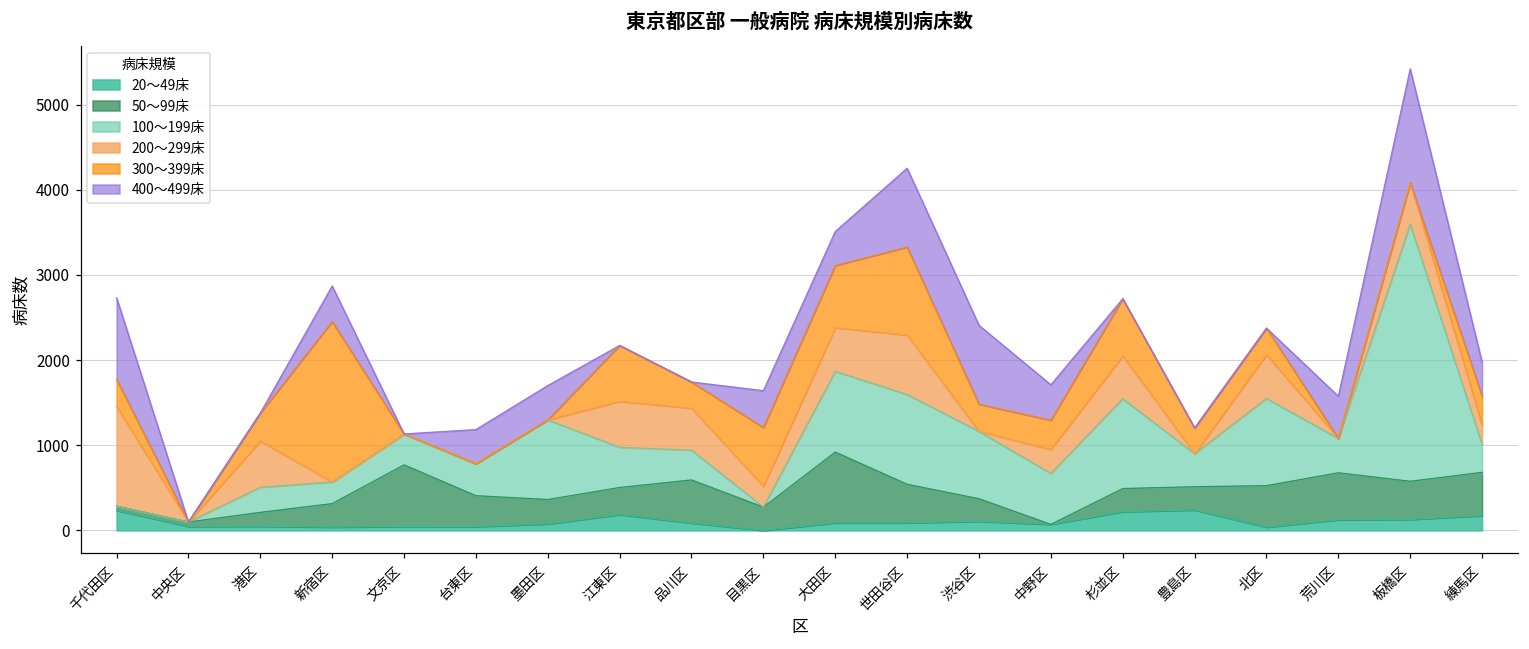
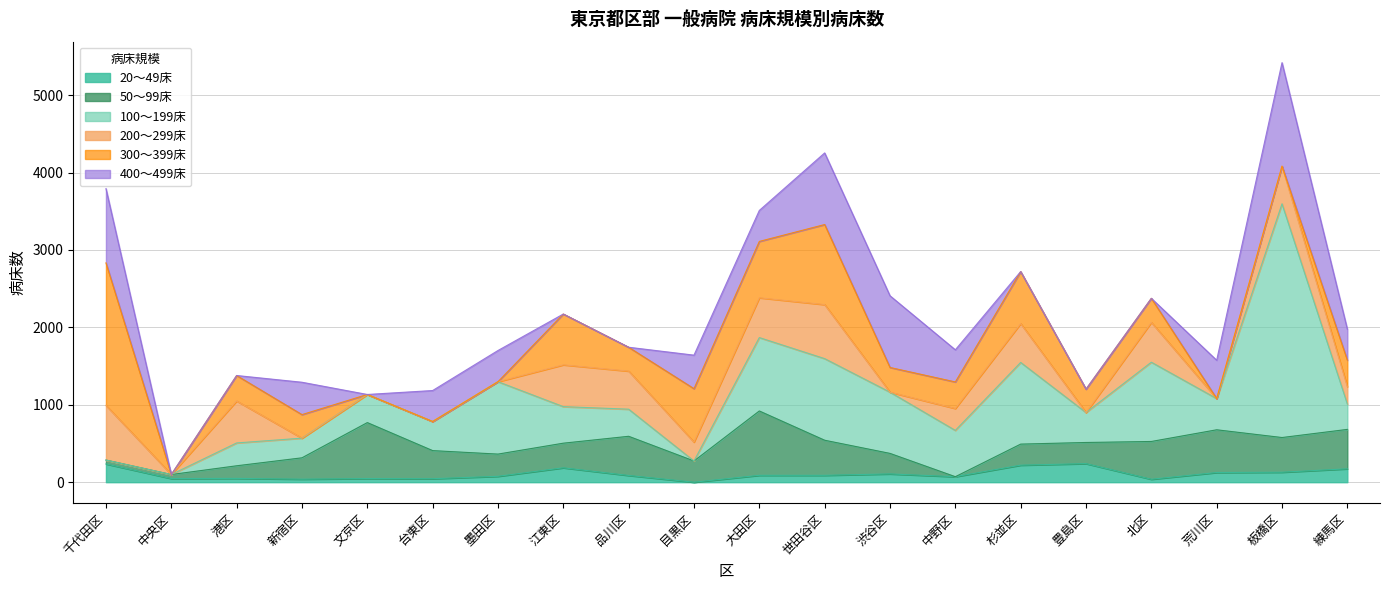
  {
    "50～99床": {
      "港区": 200,
      "新宿区": 300,
      "文京区": 700,
      "台東区": 400,
      "墨田区": 300,
      "江東区": 300,
      "品川区": 500,
      "大田区": 800,
      "世田谷区": 500,
      "渋谷区": 300,
      "杉並区": 300,
      "豊島区": 300,
      "北区": 500,
      "荒川区": 600,
      "板橋区": 400,
      "練馬区": 500
    },
    "200～299床": {
-     "千代田区": 1200,
+     "千代田区": 700,
      "港区": 500,
      "江東区": 500,
      "品川区": 500,
      "目黒区": 200,
      "大田区": 500,
      "世田谷区": 700,
      "中野区": 300,
      "杉並区": 500,
      "北区": 500,
      "練馬区": 200
    },
    "300～399床": {
-     "千代田区": 300,
-     "新宿区": 1900,
+     "千代田区": 1800,
+     "新宿区": 300,
      "目黒区": 700,
      "大田区": 700,
      "世田谷区": 1000,
      "渋谷区": 300,
      "中野区": 300,
      "練馬区": 300
    },
    "400～499床": {
      "千代田区": 1000,
      "新宿区": 400,
      "台東区": 400,
      "墨田区": 400,
      "目黒区": 400,
      "大田区": 400,
      "世田谷区": 900,
      "渋谷区": 900,
      "中野区": 400,
      "荒川区": 500,
      "板橋区": 1300,
      "練馬区": 400
    }
  }
